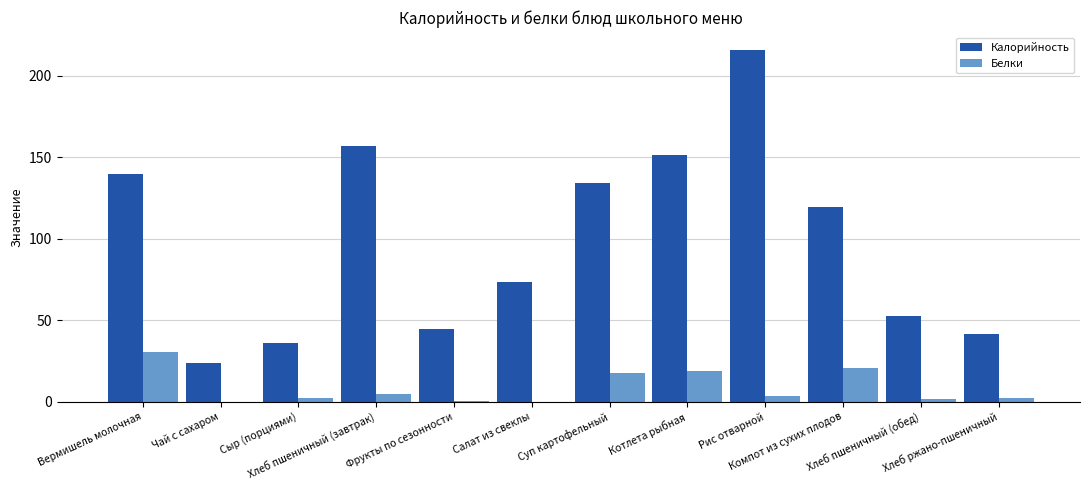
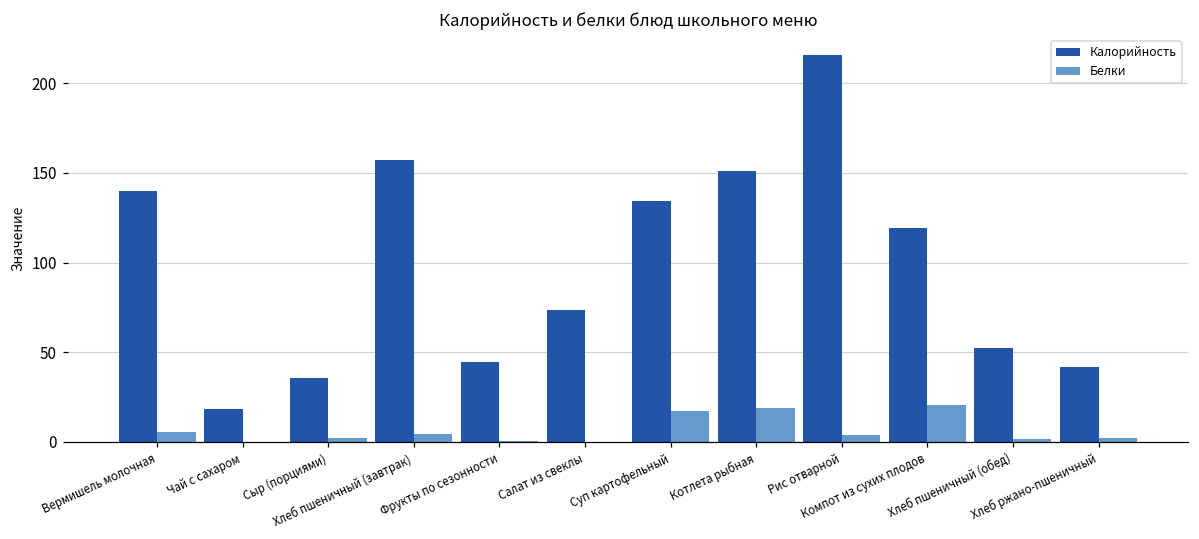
  {
    "Калорийность": {
      "Вермишель молочная": 140,
-     "Чай с сахаром": 24,
+     "Чай с сахаром": 19,
      "Сыр (порциями)": 36,
      "Хлеб пшеничный (завтрак)": 157,
      "Фрукты по сезонности": 44,
      "Салат из свеклы": 73,
      "Суп картофельный": 134,
      "Котлета рыбная": 151,
      "Рис отварной": 216,
      "Компот из сухих плодов": 119,
      "Хлеб пшеничный (обед)": 52,
      "Хлеб ржано-пшеничный": 42
    },
    "Белки": {
-     "Вермишель молочная": 31,
+     "Вермишель молочная": 5,
      "Чай с сахаром": 0,
      "Сыр (порциями)": 2,
      "Хлеб пшеничный (завтрак)": 5,
      "Салат из свеклы": 0,
      "Суп картофельный": 17,
      "Котлета рыбная": 19,
      "Рис отварной": 4,
      "Компот из сухих плодов": 20,
      "Хлеб ржано-пшеничный": 2
    }
  }
